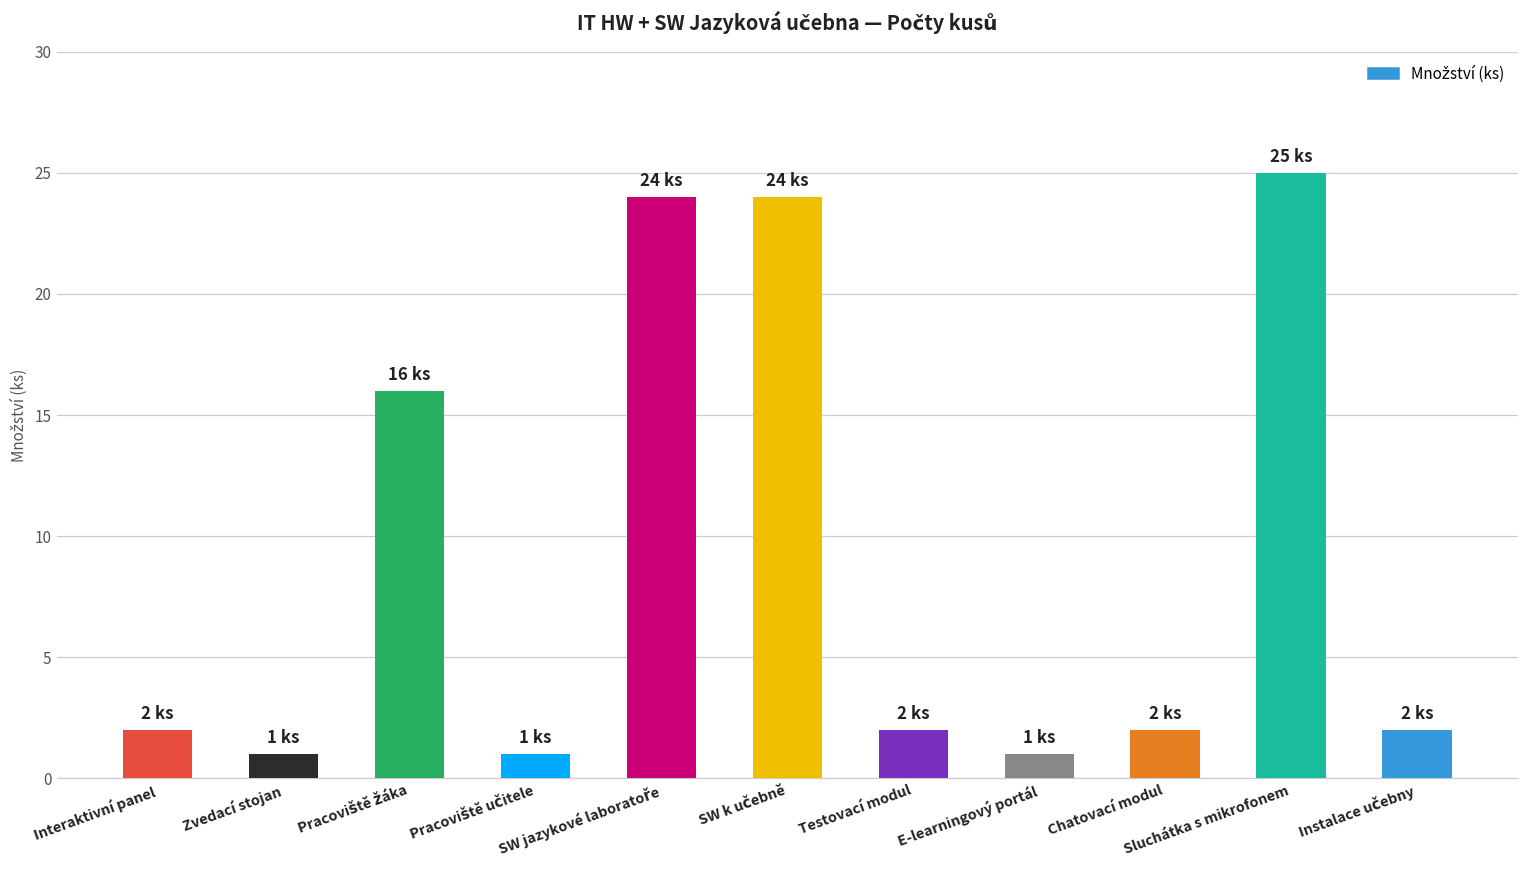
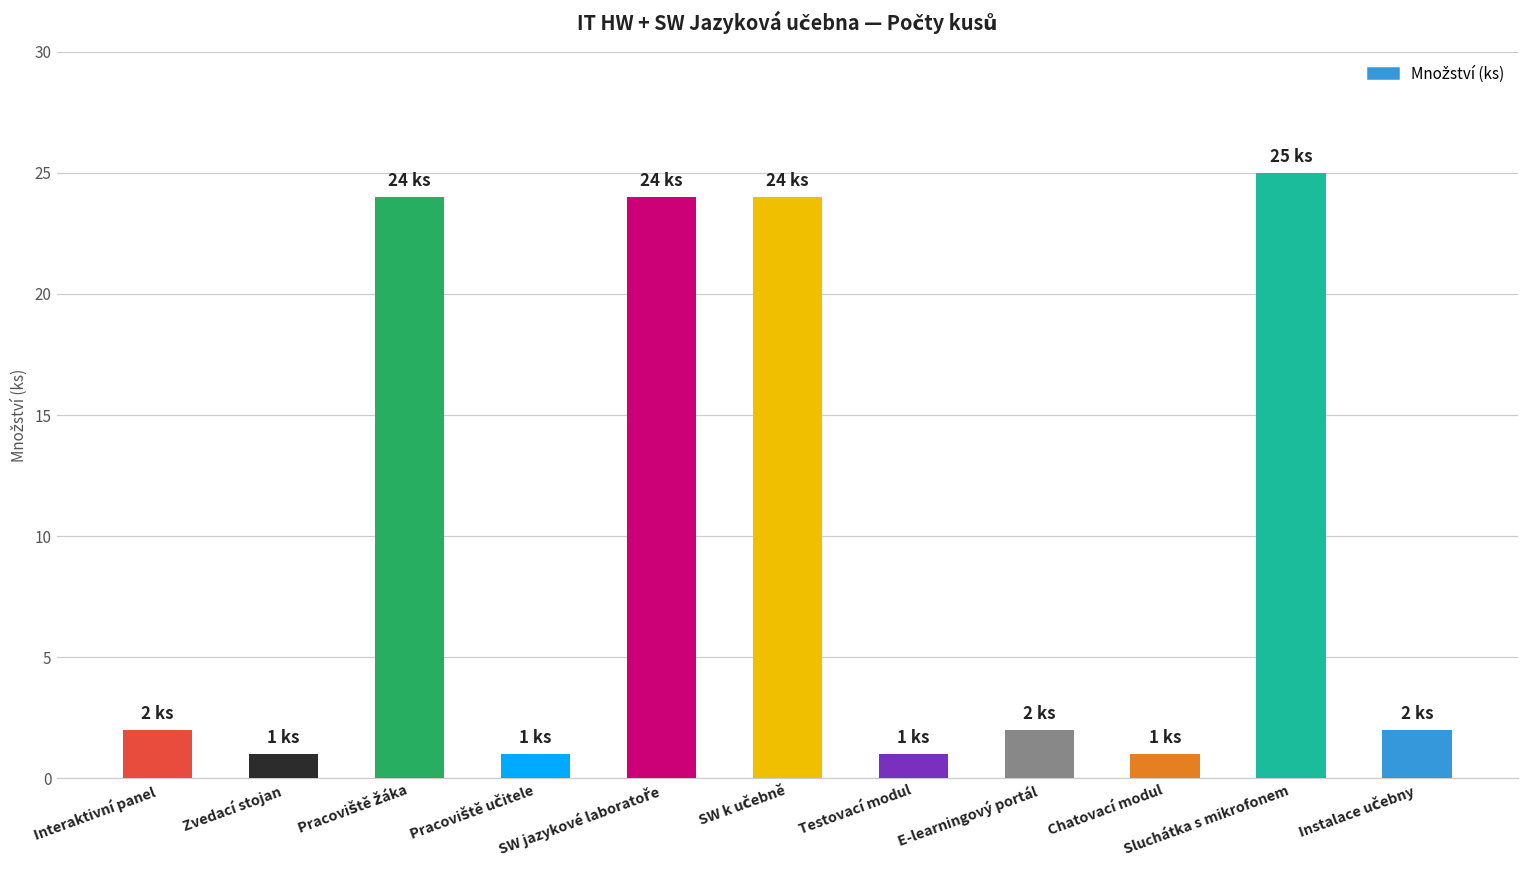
  {
    "Interaktivní panel": 2,
    "Zvedací stojan": 1,
-   "Pracoviště žáka": 16,
+   "Pracoviště žáka": 24,
    "Pracoviště učitele": 1,
    "SW jazykové laboratoře": 24,
    "SW k učebně": 24,
-   "Testovací modul": 2,
-   "E-learningový portál": 1,
-   "Chatovací modul": 2,
+   "Testovací modul": 1,
+   "E-learningový portál": 2,
+   "Chatovací modul": 1,
    "Sluchátka s mikrofonem": 25,
    "Instalace učebny": 2
  }
